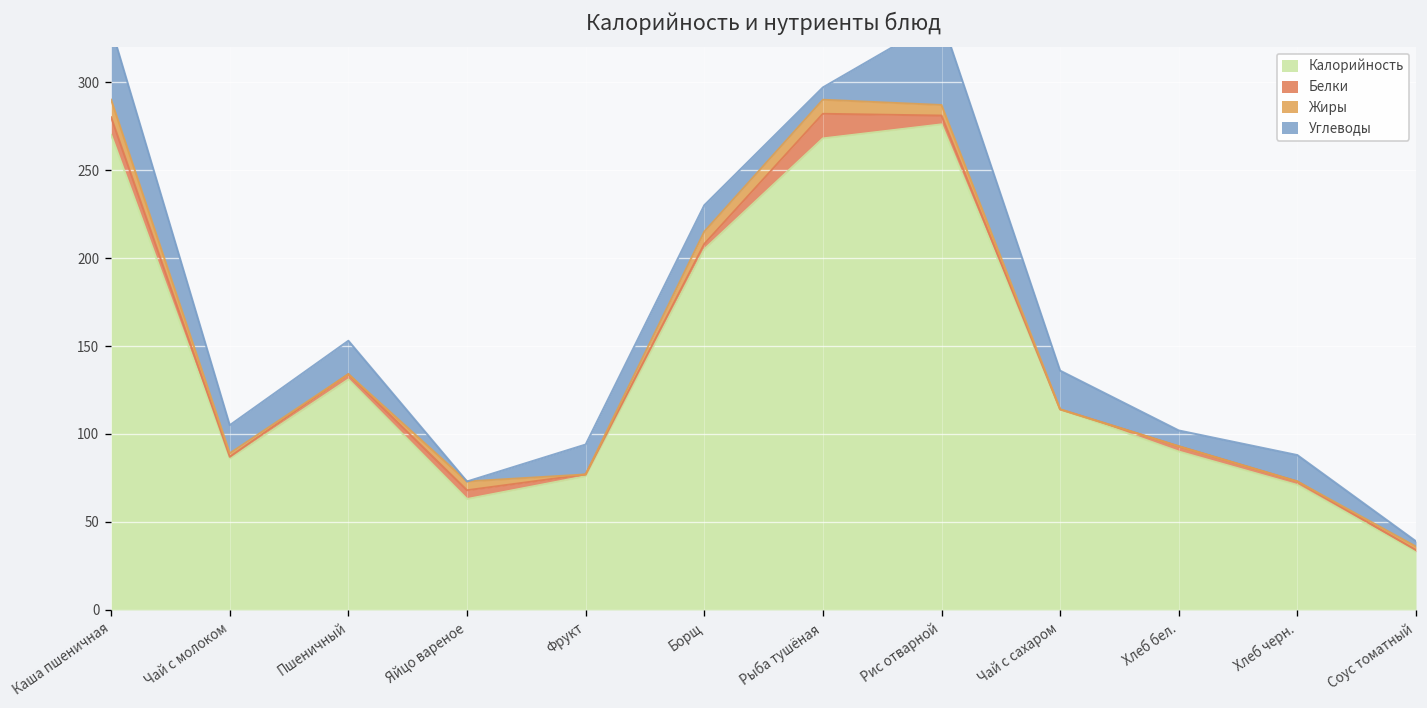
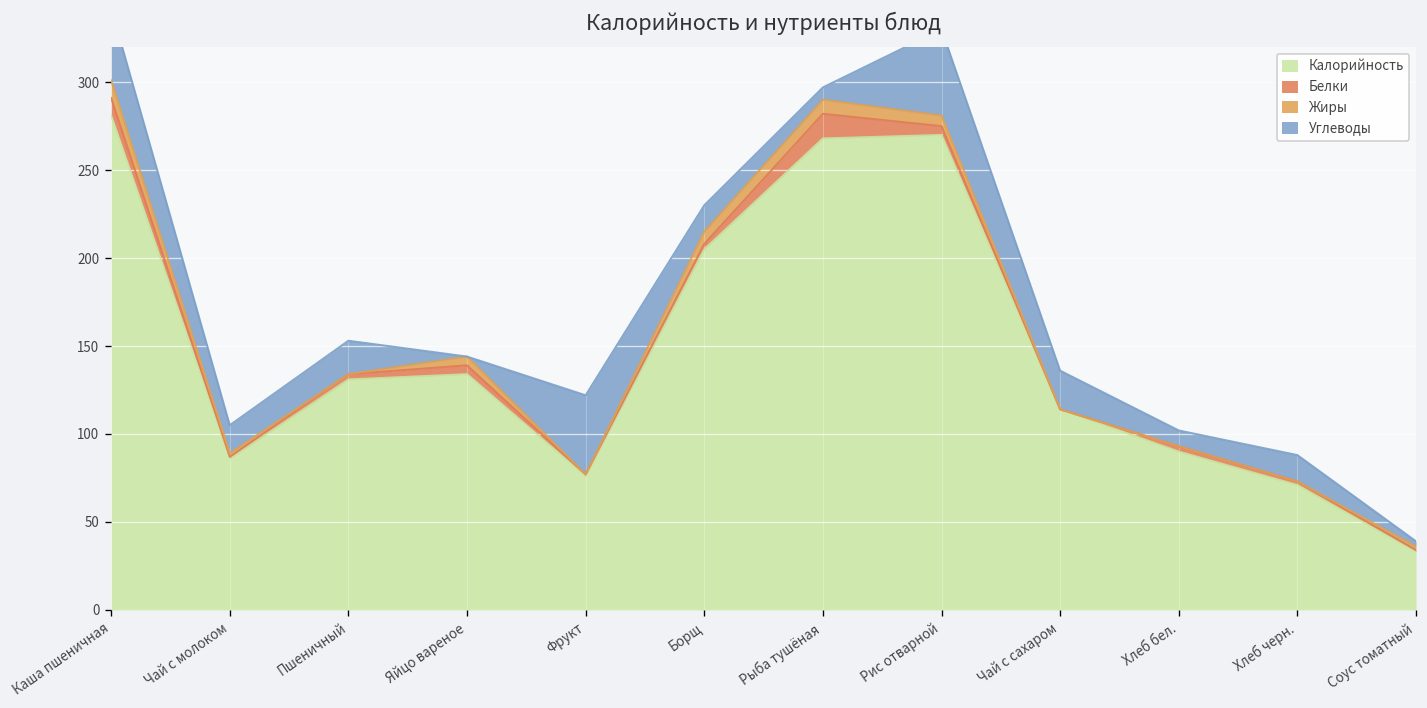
  {
    "Калорийность": {
-     "Каша пшеничная": 270,
+     "Каша пшеничная": 281,
      "Пшеничный": 131,
-     "Яйцо вареное": 63,
+     "Яйцо вареное": 134,
      "Борщ": 205,
      "Рыба тушёная": 268,
-     "Рис отварной": 276,
+     "Рис отварной": 270,
      "Хлеб бел.": 90,
      "Хлеб черн.": 71
    },
    "Углеводы": {
      "Чай с молоком": 16,
      "Пшеничный": 19,
-     "Фрукт": 17,
+     "Фрукт": 45,
      "Борщ": 15,
      "Рыба тушёная": 7,
      "Чай с сахаром": 22,
      "Хлеб бел.": 9,
      "Хлеб черн.": 15,
      "Соус томатный": 3
    }
  }
